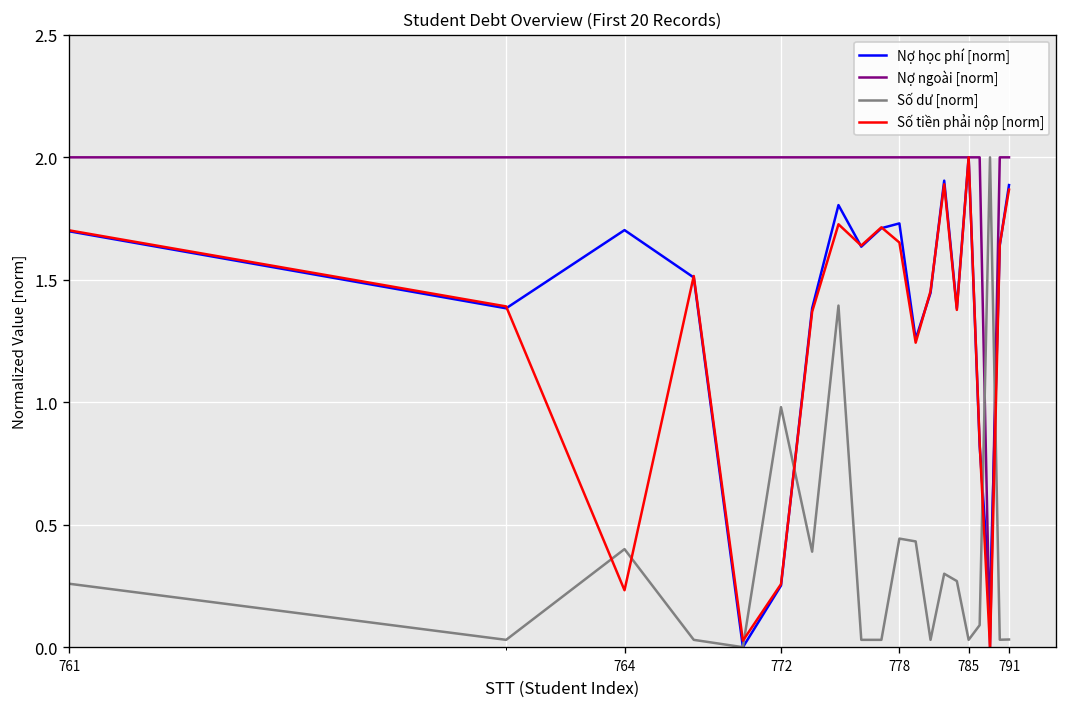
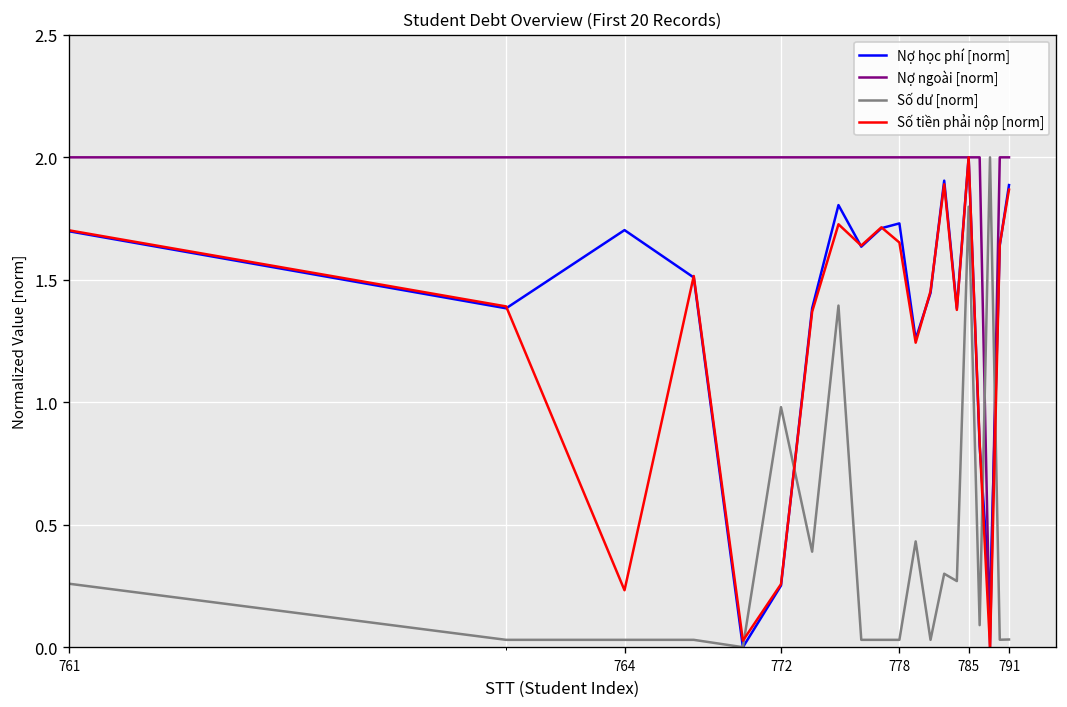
  {
    "Nợ học phí [norm]": {
      "764": 1.70,
      "778": 1.73,
      "791": 1.89
    },
    "Nợ ngoài [norm]": {
      "761": 2.00,
      "764": 2.00,
      "772": 2.00,
      "778": 2.00,
      "791": 2.00
    },
    "Số dư [norm]": {
      "761": 0.26,
-     "764": 0.40,
+     "764": 0.03,
      "772": 0.98,
-     "778": 0.44,
-     "785": 0.03,
+     "778": 0.03,
+     "785": 1.80,
      "791": 0.03
    },
    "Số tiền phải nộp [norm]": {
      "764": 0.23,
      "778": 1.65,
      "791": 1.87
    }
  }
